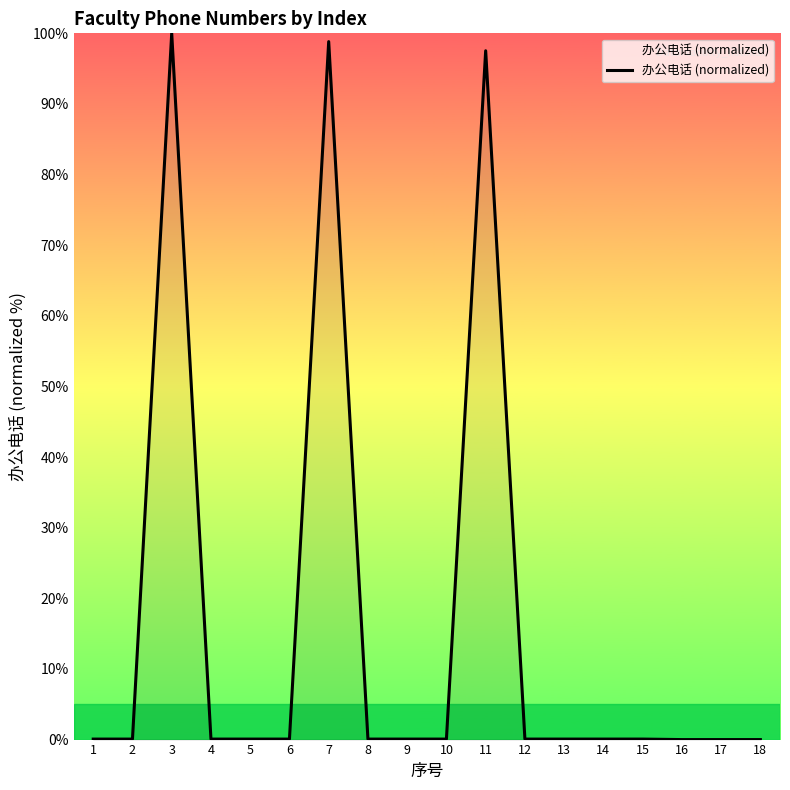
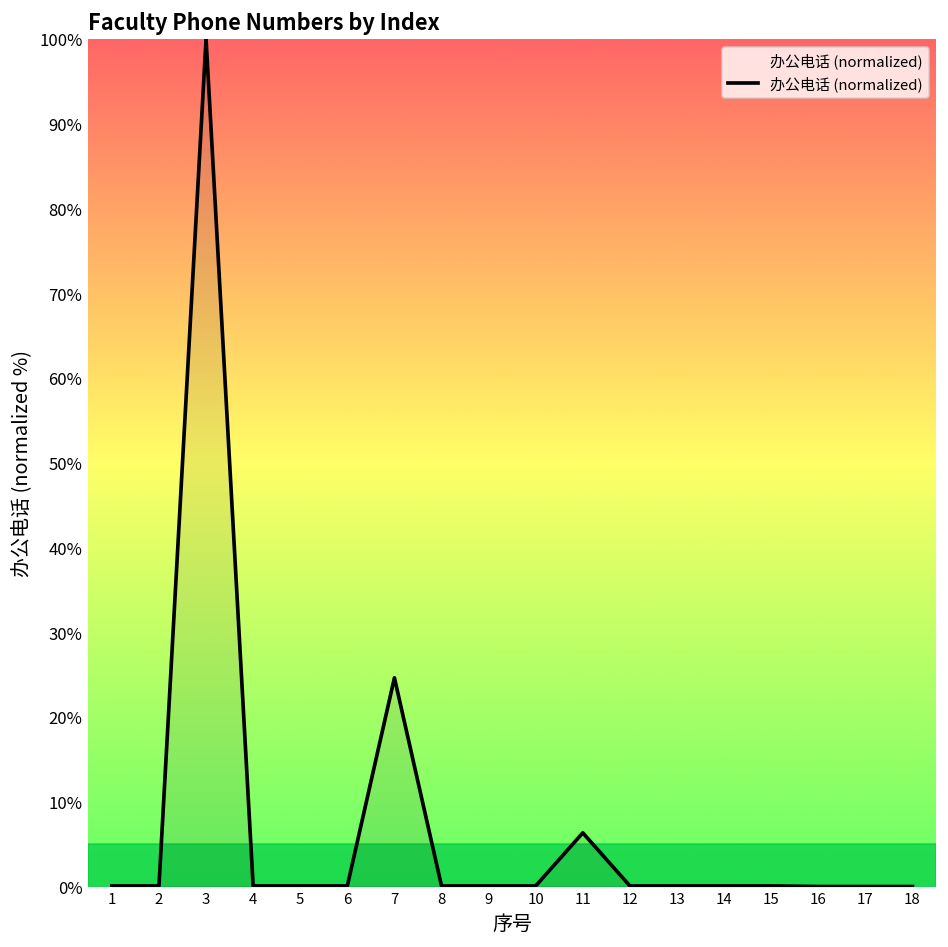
  {
    "3": "100%",
-   "7": "99%",
-   "11": "98%"
+   "7": "25%",
+   "11": "6%"
  }
